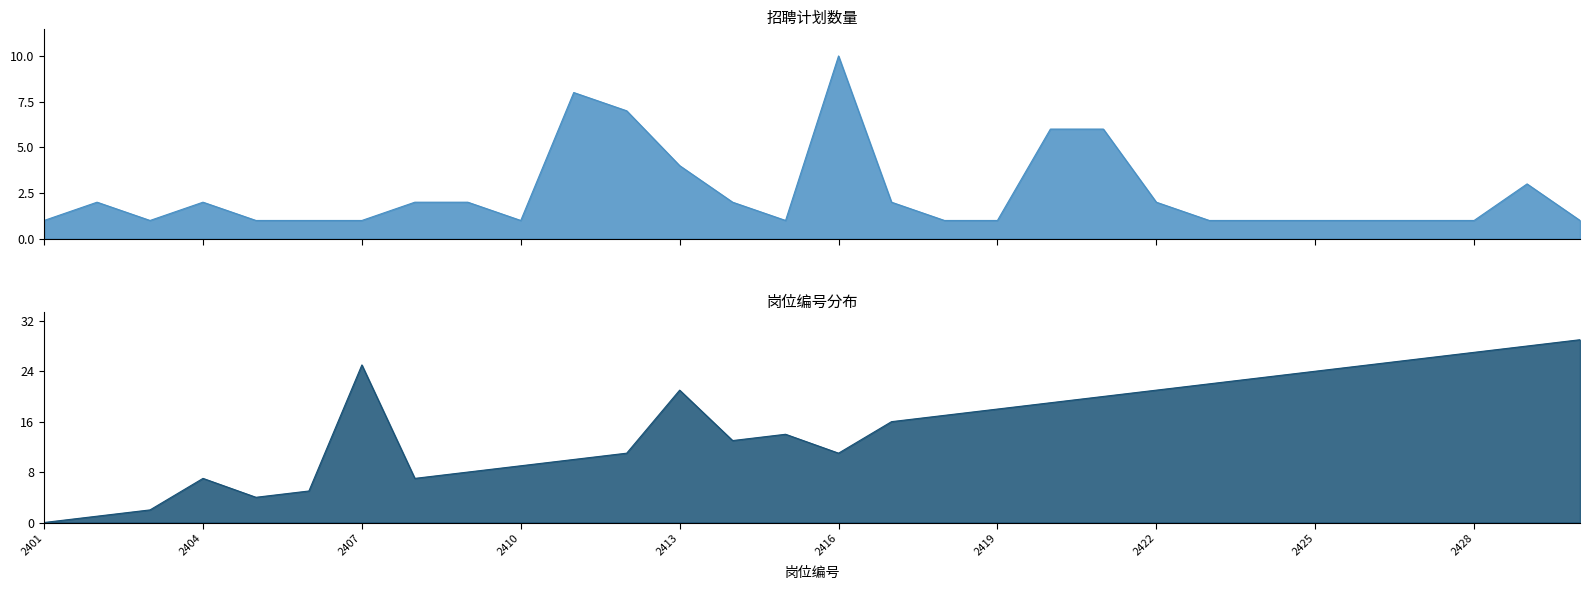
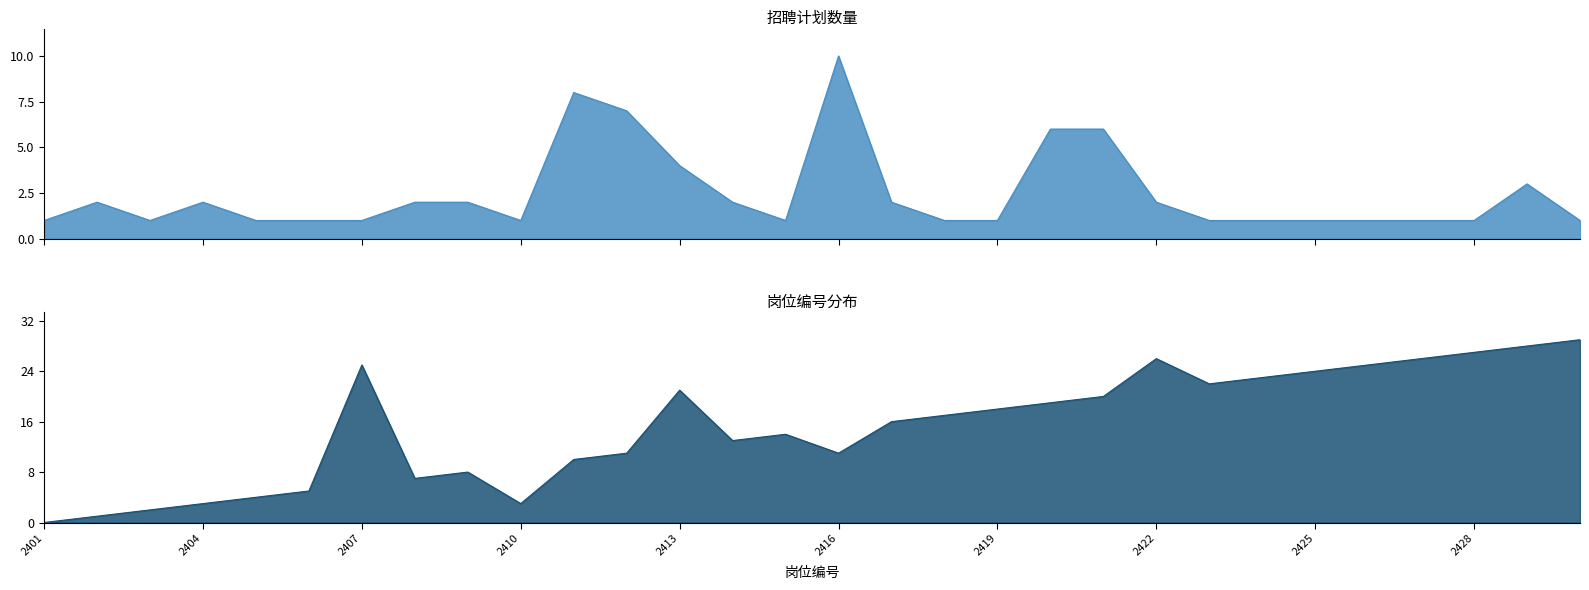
  {
    "岗位编号分布": {
      "2401": 0,
-     "2404": 7,
+     "2404": 3,
      "2407": 25,
-     "2410": 9,
+     "2410": 3,
      "2413": 21,
      "2416": 11,
      "2419": 18,
-     "2422": 21,
+     "2422": 26,
      "2425": 24,
      "2428": 27
    }
  }
